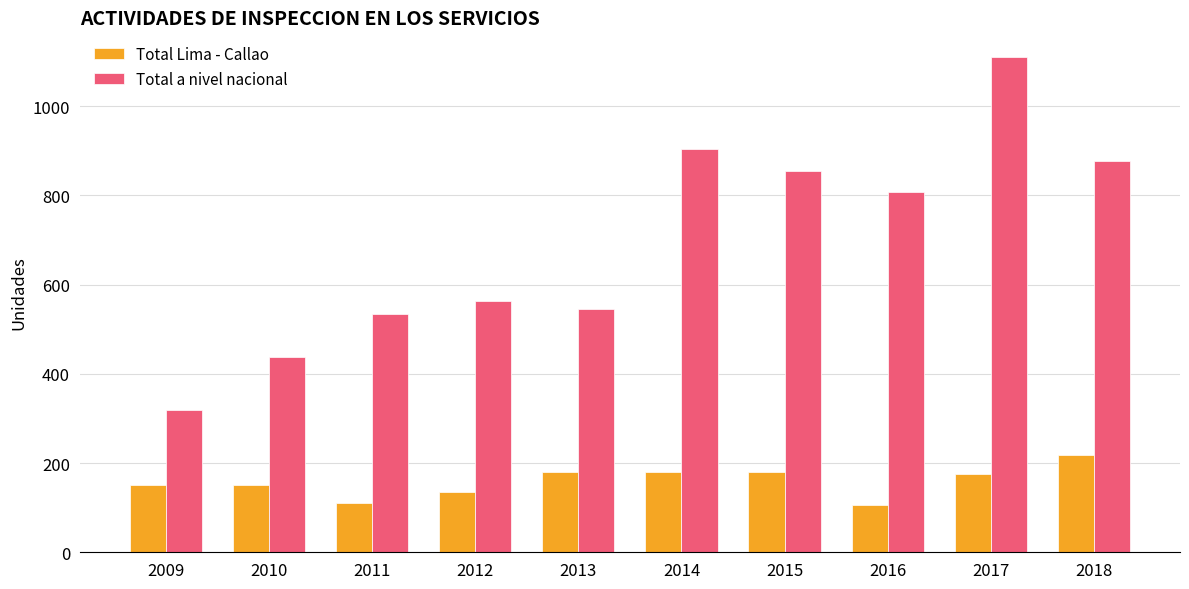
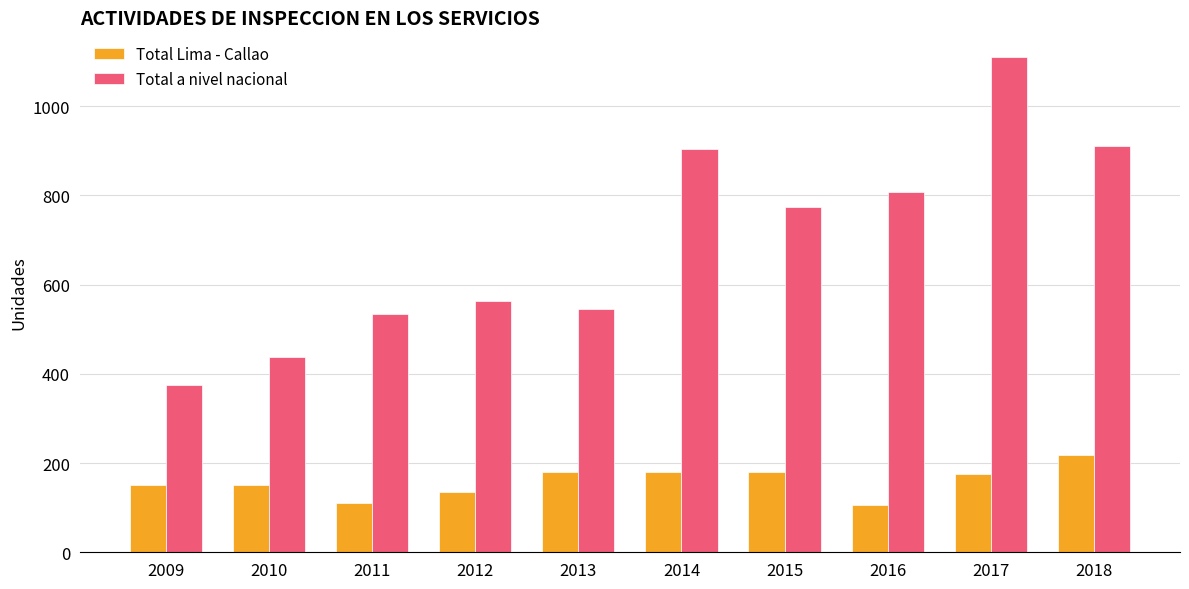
  {
    "Total Lima - Callao": {
      "2009": 150,
      "2010": 150,
      "2011": 110,
      "2012": 130,
      "2013": 180,
      "2014": 180,
      "2015": 180,
      "2016": 110,
      "2017": 180,
      "2018": 220
    },
    "Total a nivel nacional": {
-     "2009": 320,
+     "2009": 370,
      "2010": 440,
      "2011": 530,
      "2012": 560,
      "2013": 550,
      "2014": 910,
-     "2015": 860,
+     "2015": 770,
      "2016": 810,
      "2017": 1110,
-     "2018": 880
+     "2018": 910
    }
  }
